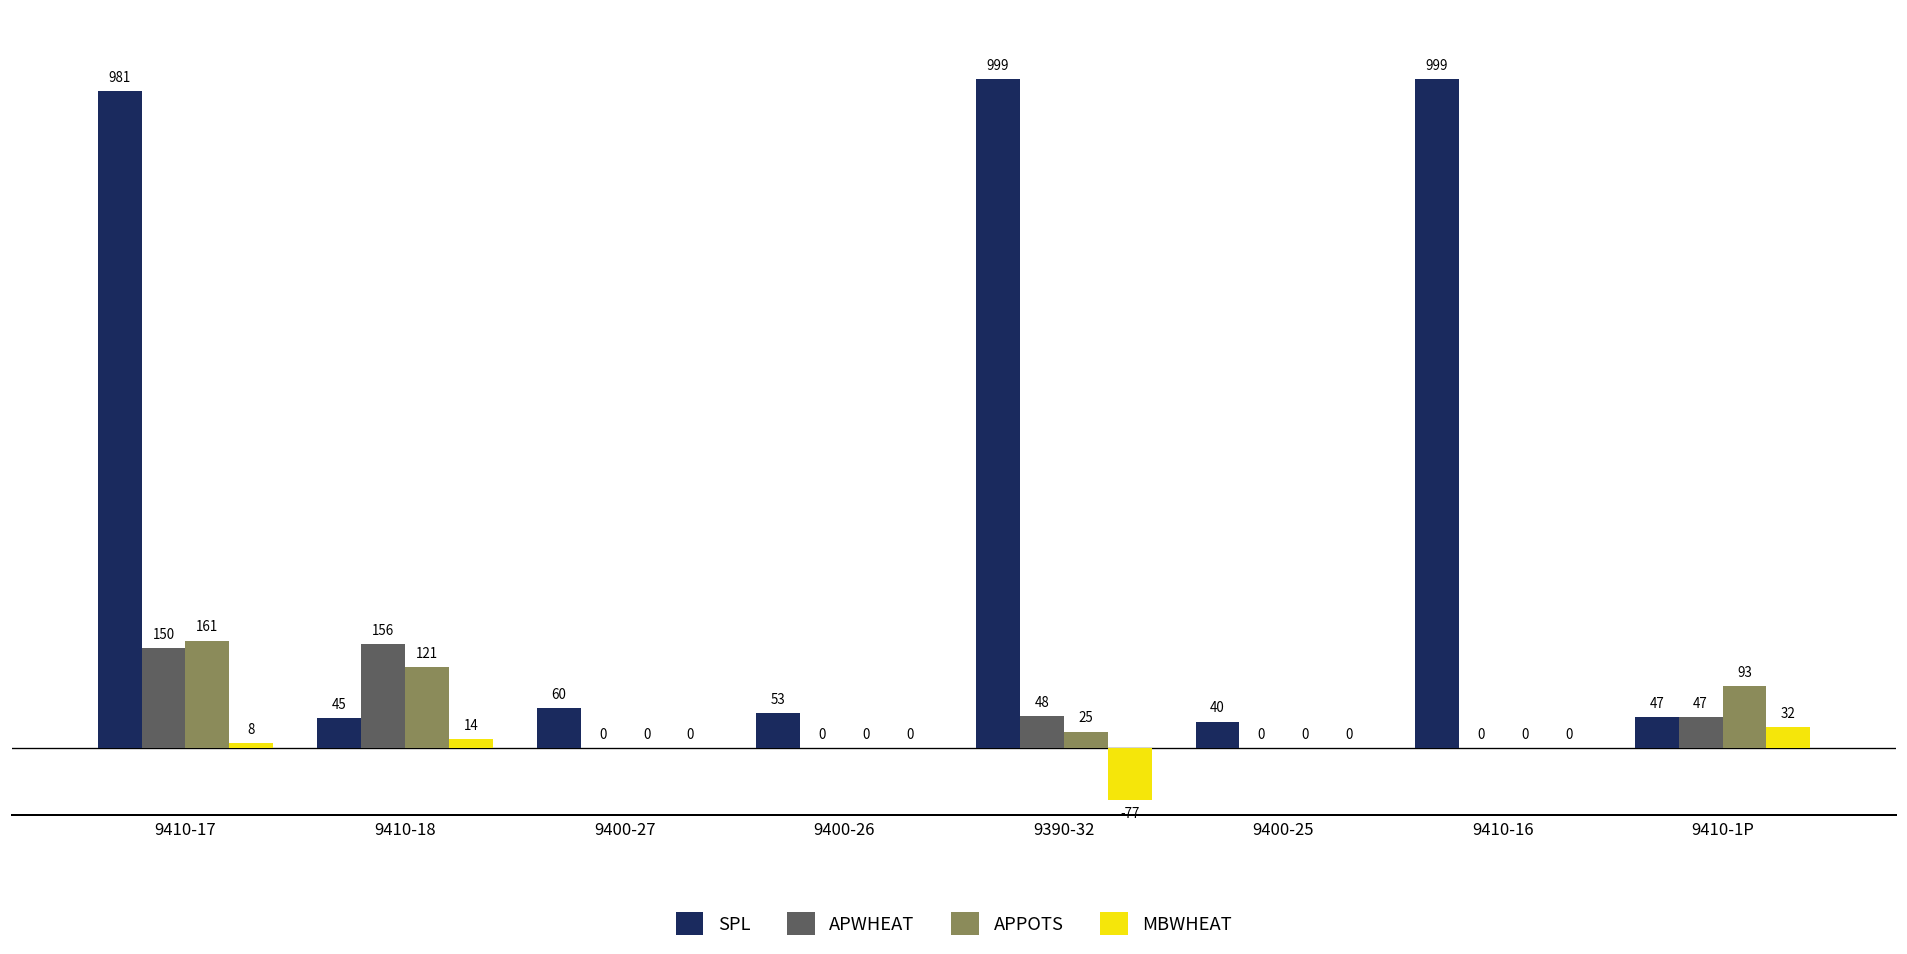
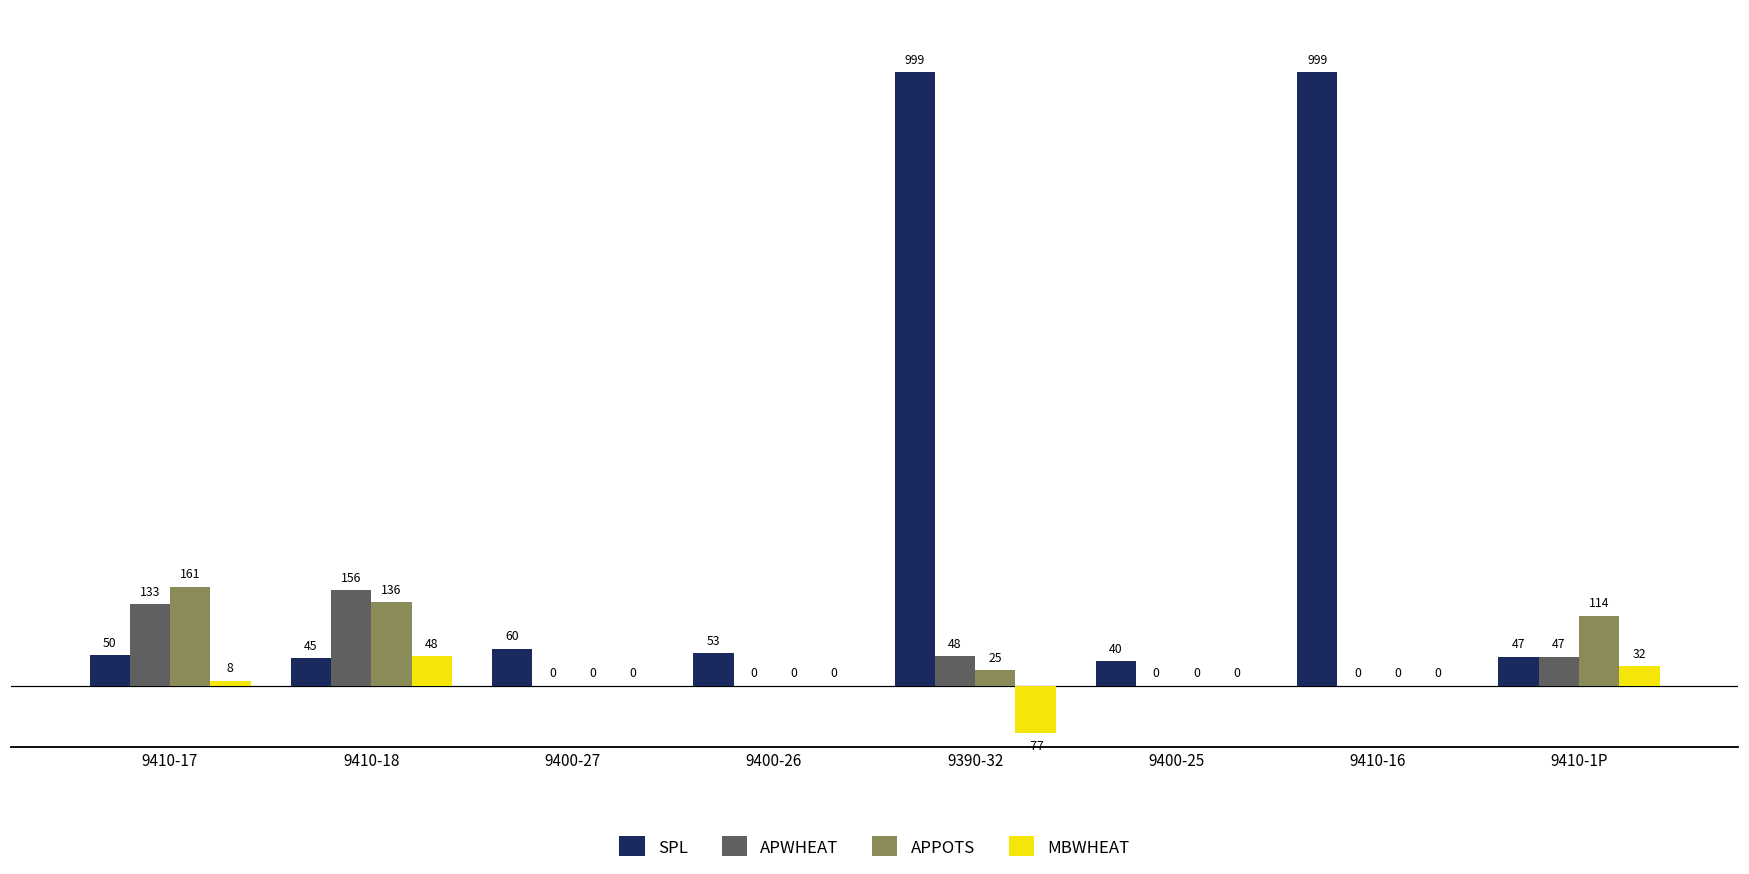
  {
    "SPL": {
-     "9410-17": 981,
+     "9410-17": 50,
      "9410-18": 45,
      "9400-27": 60,
      "9400-26": 53,
      "9390-32": 999,
      "9400-25": 40,
      "9410-16": 999,
      "9410-1P": 47
    },
    "APWHEAT": {
-     "9410-17": 150,
+     "9410-17": 133,
      "9410-18": 156,
      "9400-27": 0,
      "9400-26": 0,
      "9390-32": 48,
      "9400-25": 0,
      "9410-16": 0,
      "9410-1P": 47
    },
    "APPOTS": {
      "9410-17": 161,
-     "9410-18": 121,
+     "9410-18": 136,
      "9400-27": 0,
      "9400-26": 0,
      "9390-32": 25,
      "9400-25": 0,
      "9410-16": 0,
-     "9410-1P": 93
+     "9410-1P": 114
    },
    "MBWHEAT": {
      "9410-17": 8,
-     "9410-18": 14,
+     "9410-18": 48,
      "9400-27": 0,
      "9400-26": 0,
      "9390-32": -77,
      "9400-25": 0,
      "9410-16": 0,
      "9410-1P": 32
    }
  }
